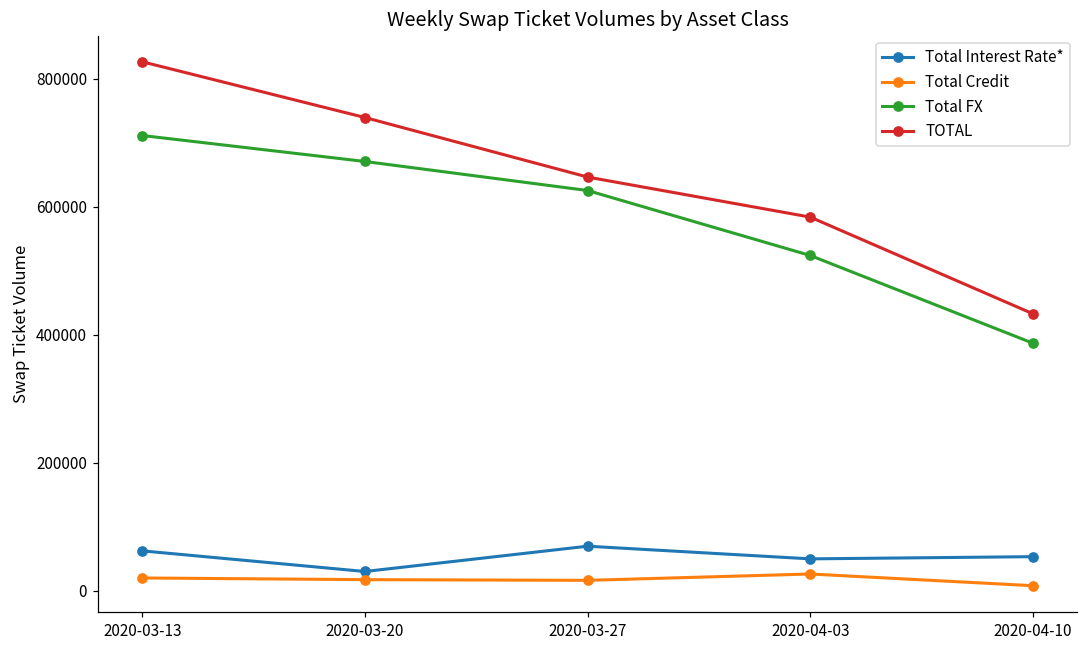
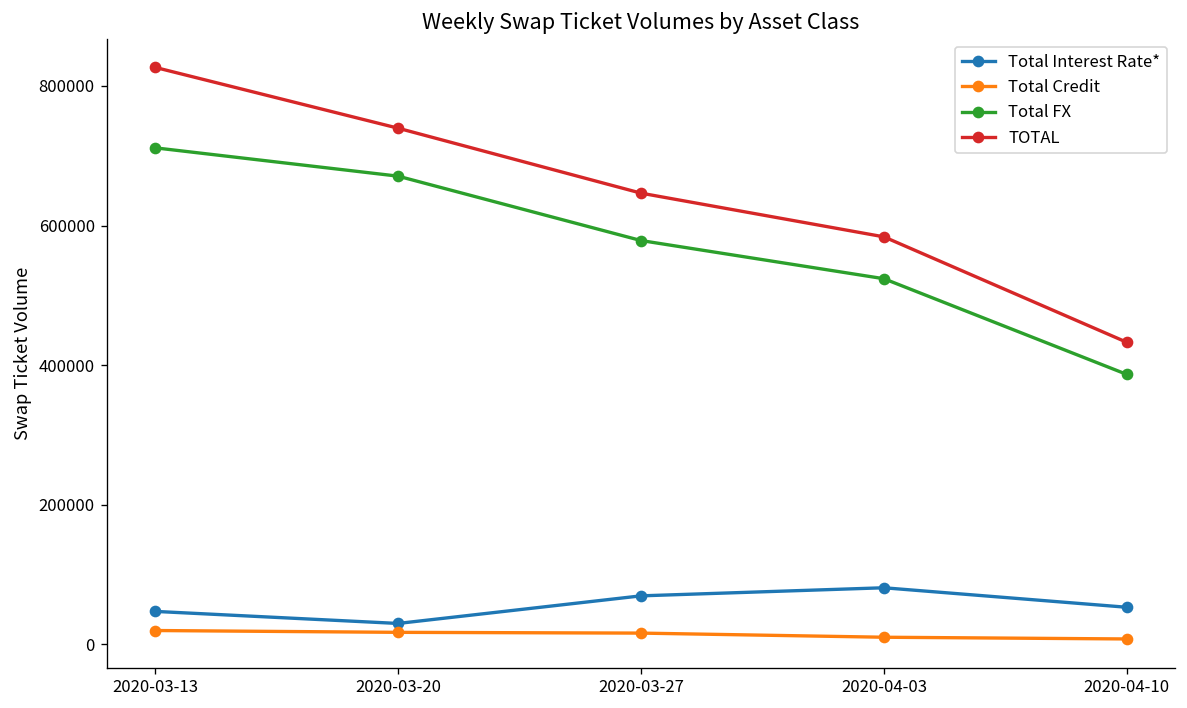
  {
    "Total Interest Rate*": {
-     "2020-03-13": 60000,
+     "2020-03-13": 50000,
      "2020-03-20": 30000,
      "2020-03-27": 70000,
-     "2020-04-03": 50000,
+     "2020-04-03": 80000,
      "2020-04-10": 50000
    },
    "Total Credit": {
      "2020-03-13": 20000,
      "2020-03-20": 20000,
      "2020-03-27": 20000,
-     "2020-04-03": 30000,
+     "2020-04-03": 10000,
      "2020-04-10": 10000
    },
    "Total FX": {
      "2020-03-13": 710000,
      "2020-03-20": 670000,
-     "2020-03-27": 630000,
+     "2020-03-27": 580000,
      "2020-04-03": 520000,
      "2020-04-10": 390000
    },
    "TOTAL": {
      "2020-03-13": 830000,
      "2020-03-20": 740000,
      "2020-03-27": 650000,
      "2020-04-03": 580000,
      "2020-04-10": 430000
    }
  }
